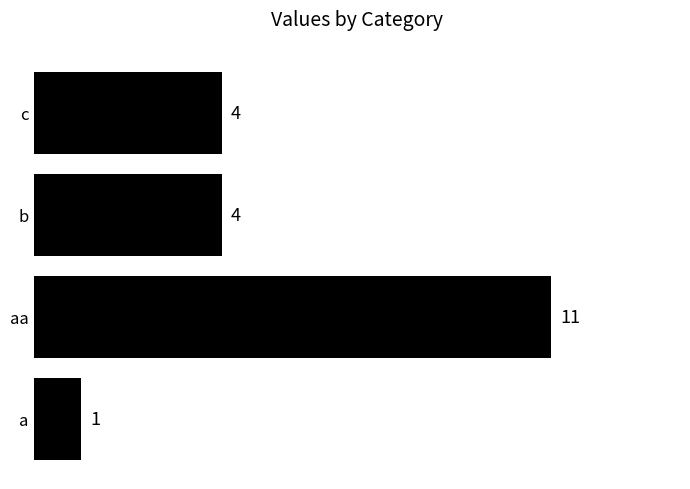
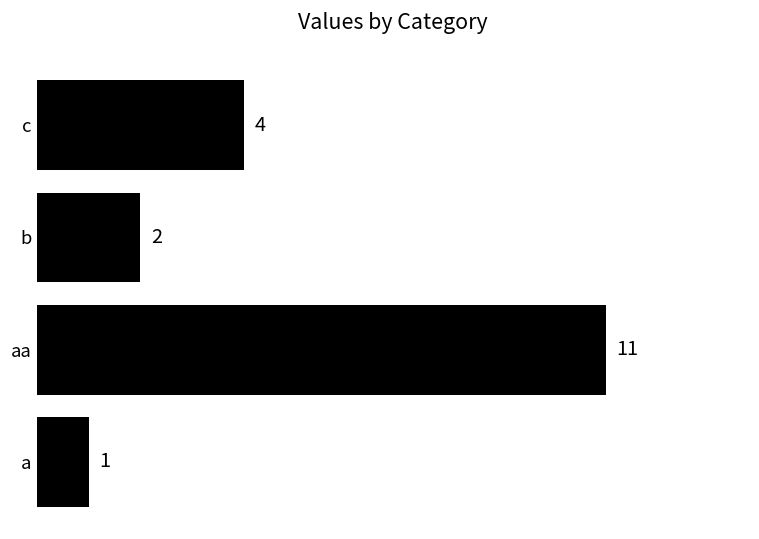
  {
    "c": 4,
-   "b": 4,
+   "b": 2,
    "aa": 11,
    "a": 1
  }
